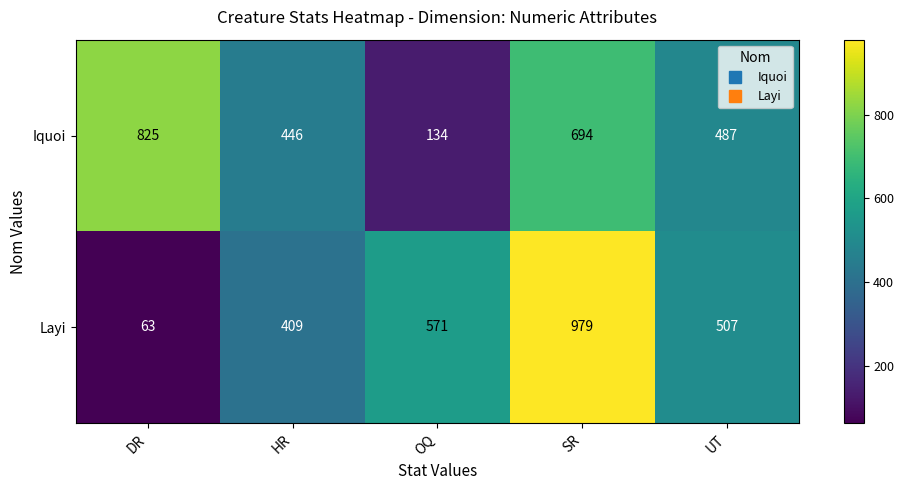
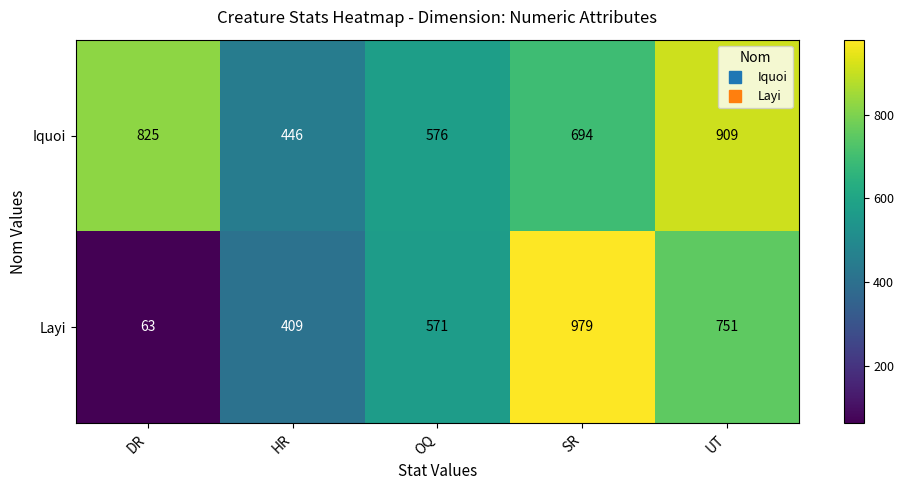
  {
    "Iquoi": {
      "DR": 825,
      "HR": 446,
-     "OQ": 134,
+     "OQ": 576,
      "SR": 694,
-     "UT": 487
+     "UT": 909
    },
    "Layi": {
      "DR": 63,
      "HR": 409,
      "OQ": 571,
      "SR": 979,
-     "UT": 507
+     "UT": 751
    }
  }
